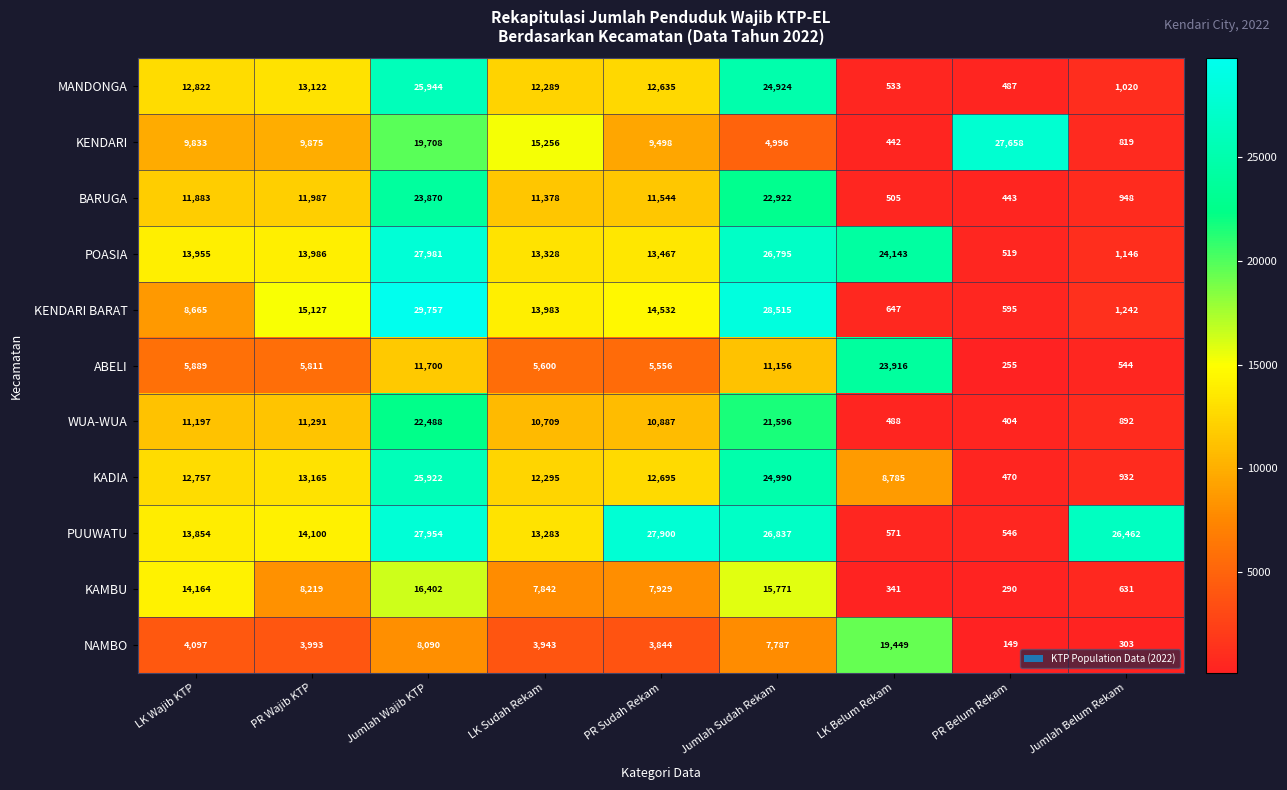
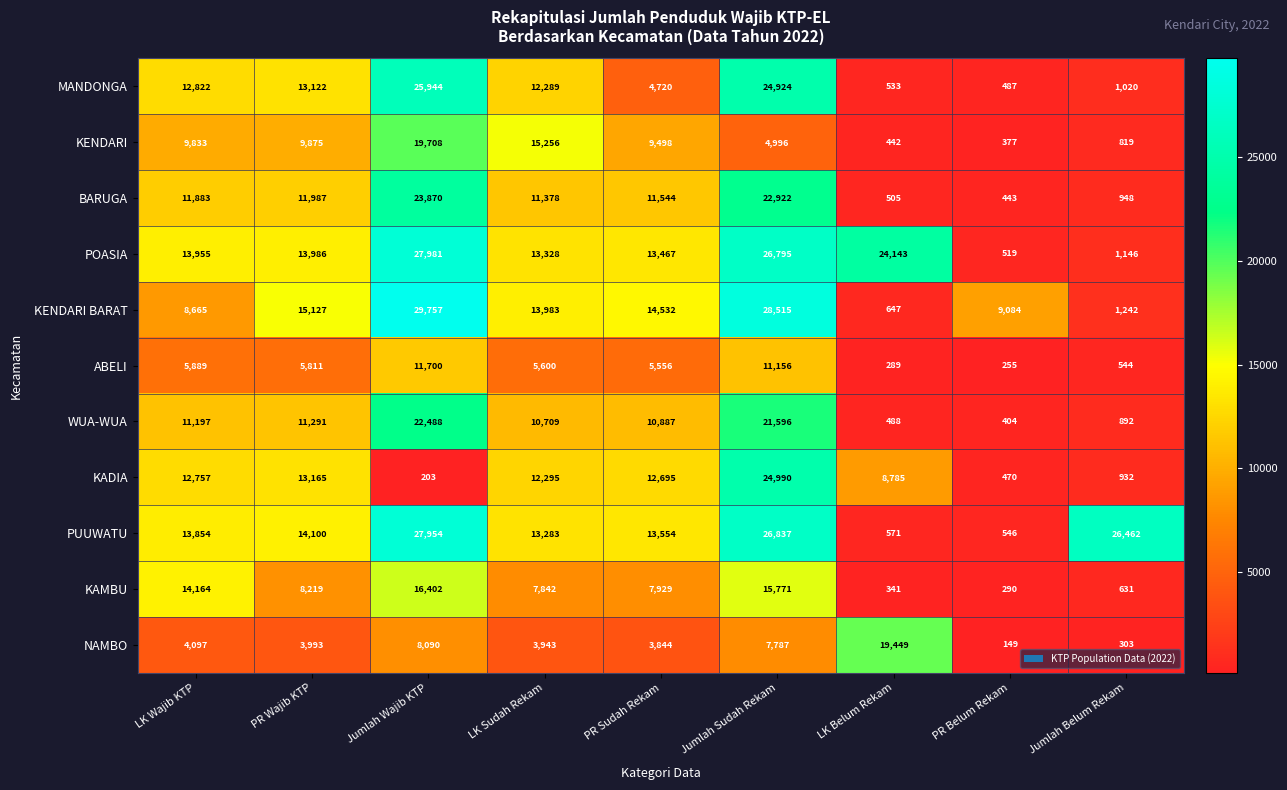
  {
    "MANDONGA": {
      "LK Wajib KTP": "12,822",
      "PR Wajib KTP": "13,122",
      "Jumlah Wajib KTP": "25,944",
      "LK Sudah Rekam": "12,289",
-     "PR Sudah Rekam": "12,635",
+     "PR Sudah Rekam": "4,720",
      "Jumlah Sudah Rekam": "24,924",
      "LK Belum Rekam": "533",
      "PR Belum Rekam": "487",
      "Jumlah Belum Rekam": "1,020"
    },
    "KENDARI": {
      "LK Wajib KTP": "9,833",
      "PR Wajib KTP": "9,875",
      "Jumlah Wajib KTP": "19,708",
      "LK Sudah Rekam": "15,256",
      "PR Sudah Rekam": "9,498",
      "Jumlah Sudah Rekam": "4,996",
      "LK Belum Rekam": "442",
-     "PR Belum Rekam": "27,658",
+     "PR Belum Rekam": "377",
      "Jumlah Belum Rekam": "819"
    },
    "BARUGA": {
      "LK Wajib KTP": "11,883",
      "PR Wajib KTP": "11,987",
      "Jumlah Wajib KTP": "23,870",
      "LK Sudah Rekam": "11,378",
      "PR Sudah Rekam": "11,544",
      "Jumlah Sudah Rekam": "22,922",
      "LK Belum Rekam": "505",
      "PR Belum Rekam": "443",
      "Jumlah Belum Rekam": "948"
    },
    "POASIA": {
      "LK Wajib KTP": "13,955",
      "PR Wajib KTP": "13,986",
      "Jumlah Wajib KTP": "27,981",
      "LK Sudah Rekam": "13,328",
      "PR Sudah Rekam": "13,467",
      "Jumlah Sudah Rekam": "26,795",
      "LK Belum Rekam": "24,143",
      "PR Belum Rekam": "519",
      "Jumlah Belum Rekam": "1,146"
    },
    "KENDARI BARAT": {
      "LK Wajib KTP": "8,665",
      "PR Wajib KTP": "15,127",
      "Jumlah Wajib KTP": "29,757",
      "LK Sudah Rekam": "13,983",
      "PR Sudah Rekam": "14,532",
      "Jumlah Sudah Rekam": "28,515",
      "LK Belum Rekam": "647",
-     "PR Belum Rekam": "595",
+     "PR Belum Rekam": "9,084",
      "Jumlah Belum Rekam": "1,242"
    },
    "ABELI": {
      "LK Wajib KTP": "5,889",
      "PR Wajib KTP": "5,811",
      "Jumlah Wajib KTP": "11,700",
      "LK Sudah Rekam": "5,600",
      "PR Sudah Rekam": "5,556",
      "Jumlah Sudah Rekam": "11,156",
-     "LK Belum Rekam": "23,916",
+     "LK Belum Rekam": "289",
      "PR Belum Rekam": "255",
      "Jumlah Belum Rekam": "544"
    },
    "WUA-WUA": {
      "LK Wajib KTP": "11,197",
      "PR Wajib KTP": "11,291",
      "Jumlah Wajib KTP": "22,488",
      "LK Sudah Rekam": "10,709",
      "PR Sudah Rekam": "10,887",
      "Jumlah Sudah Rekam": "21,596",
      "LK Belum Rekam": "488",
      "PR Belum Rekam": "404",
      "Jumlah Belum Rekam": "892"
    },
    "KADIA": {
      "LK Wajib KTP": "12,757",
      "PR Wajib KTP": "13,165",
-     "Jumlah Wajib KTP": "25,922",
+     "Jumlah Wajib KTP": "203",
      "LK Sudah Rekam": "12,295",
      "PR Sudah Rekam": "12,695",
      "Jumlah Sudah Rekam": "24,990",
      "LK Belum Rekam": "8,785",
      "PR Belum Rekam": "470",
      "Jumlah Belum Rekam": "932"
    },
    "PUUWATU": {
      "LK Wajib KTP": "13,854",
      "PR Wajib KTP": "14,100",
      "Jumlah Wajib KTP": "27,954",
      "LK Sudah Rekam": "13,283",
-     "PR Sudah Rekam": "27,900",
+     "PR Sudah Rekam": "13,554",
      "Jumlah Sudah Rekam": "26,837",
      "LK Belum Rekam": "571",
      "PR Belum Rekam": "546",
      "Jumlah Belum Rekam": "26,462"
    },
    "KAMBU": {
      "LK Wajib KTP": "14,164",
      "PR Wajib KTP": "8,219",
      "Jumlah Wajib KTP": "16,402",
      "LK Sudah Rekam": "7,842",
      "PR Sudah Rekam": "7,929",
      "Jumlah Sudah Rekam": "15,771",
      "LK Belum Rekam": "341",
      "PR Belum Rekam": "290",
      "Jumlah Belum Rekam": "631"
    },
    "NAMBO": {
      "LK Wajib KTP": "4,097",
      "PR Wajib KTP": "3,993",
      "Jumlah Wajib KTP": "8,090",
      "LK Sudah Rekam": "3,943",
      "PR Sudah Rekam": "3,844",
      "Jumlah Sudah Rekam": "7,787",
      "LK Belum Rekam": "19,449",
      "PR Belum Rekam": "149"
    }
  }
